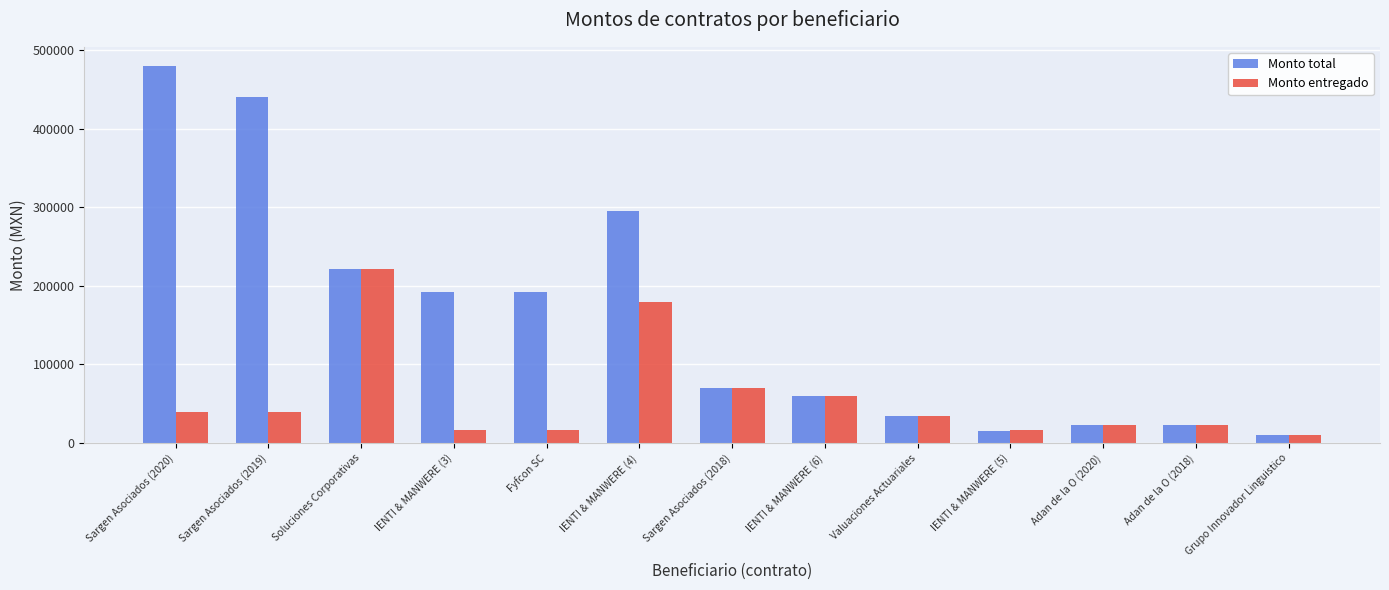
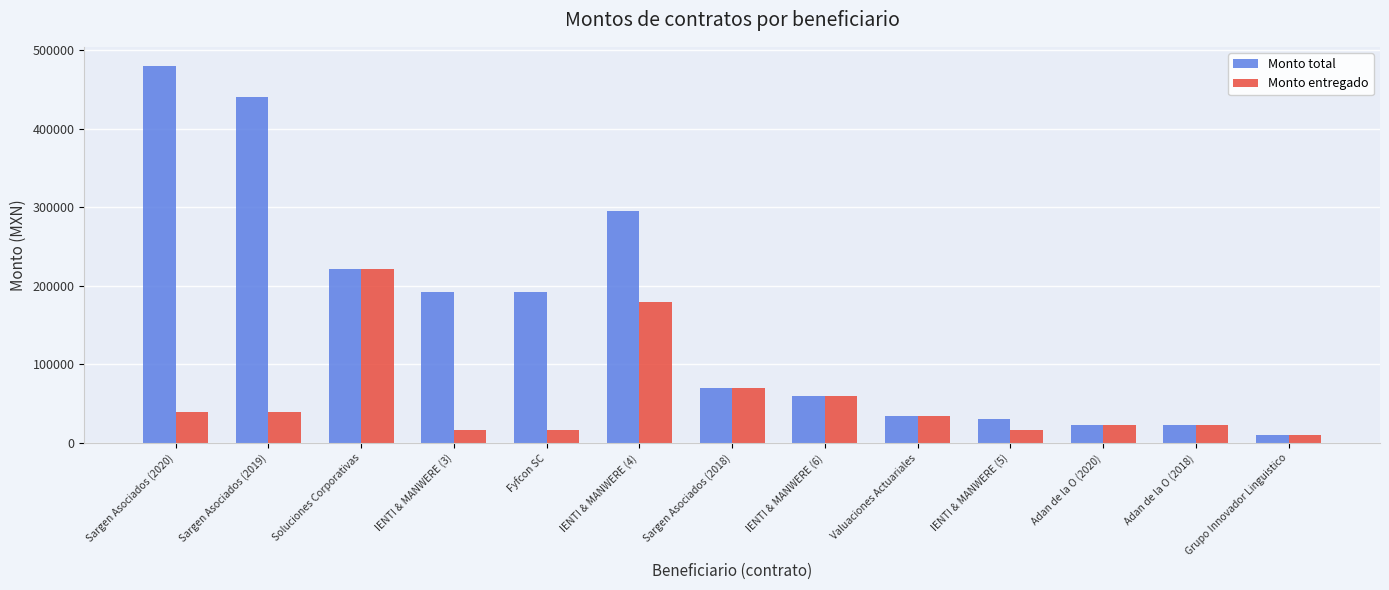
  {
    "Monto total": {
      "Sargen Asociados (2020)": 480000,
      "Sargen Asociados (2019)": 440000,
      "Soluciones Corporativas": 220000,
      "IENTI & MANWERE (3)": 190000,
      "Fyfcon SC": 190000,
      "IENTI & MANWERE (4)": 300000,
      "Sargen Asociados (2018)": 70000,
      "IENTI & MANWERE (6)": 60000,
      "Valuaciones Actuariales": 40000,
-     "IENTI & MANWERE (5)": 20000,
+     "IENTI & MANWERE (5)": 30000,
      "Adan de la O (2020)": 20000,
      "Adan de la O (2018)": 20000,
      "Grupo Innovador Linguistico": 10000
    },
    "Monto entregado": {
      "Sargen Asociados (2020)": 40000,
      "Sargen Asociados (2019)": 40000,
      "Soluciones Corporativas": 220000,
      "IENTI & MANWERE (3)": 20000,
      "Fyfcon SC": 20000,
      "IENTI & MANWERE (4)": 180000,
      "Sargen Asociados (2018)": 70000,
      "IENTI & MANWERE (6)": 60000,
      "Valuaciones Actuariales": 40000,
      "IENTI & MANWERE (5)": 20000,
      "Adan de la O (2020)": 20000,
      "Adan de la O (2018)": 20000,
      "Grupo Innovador Linguistico": 10000
    }
  }
